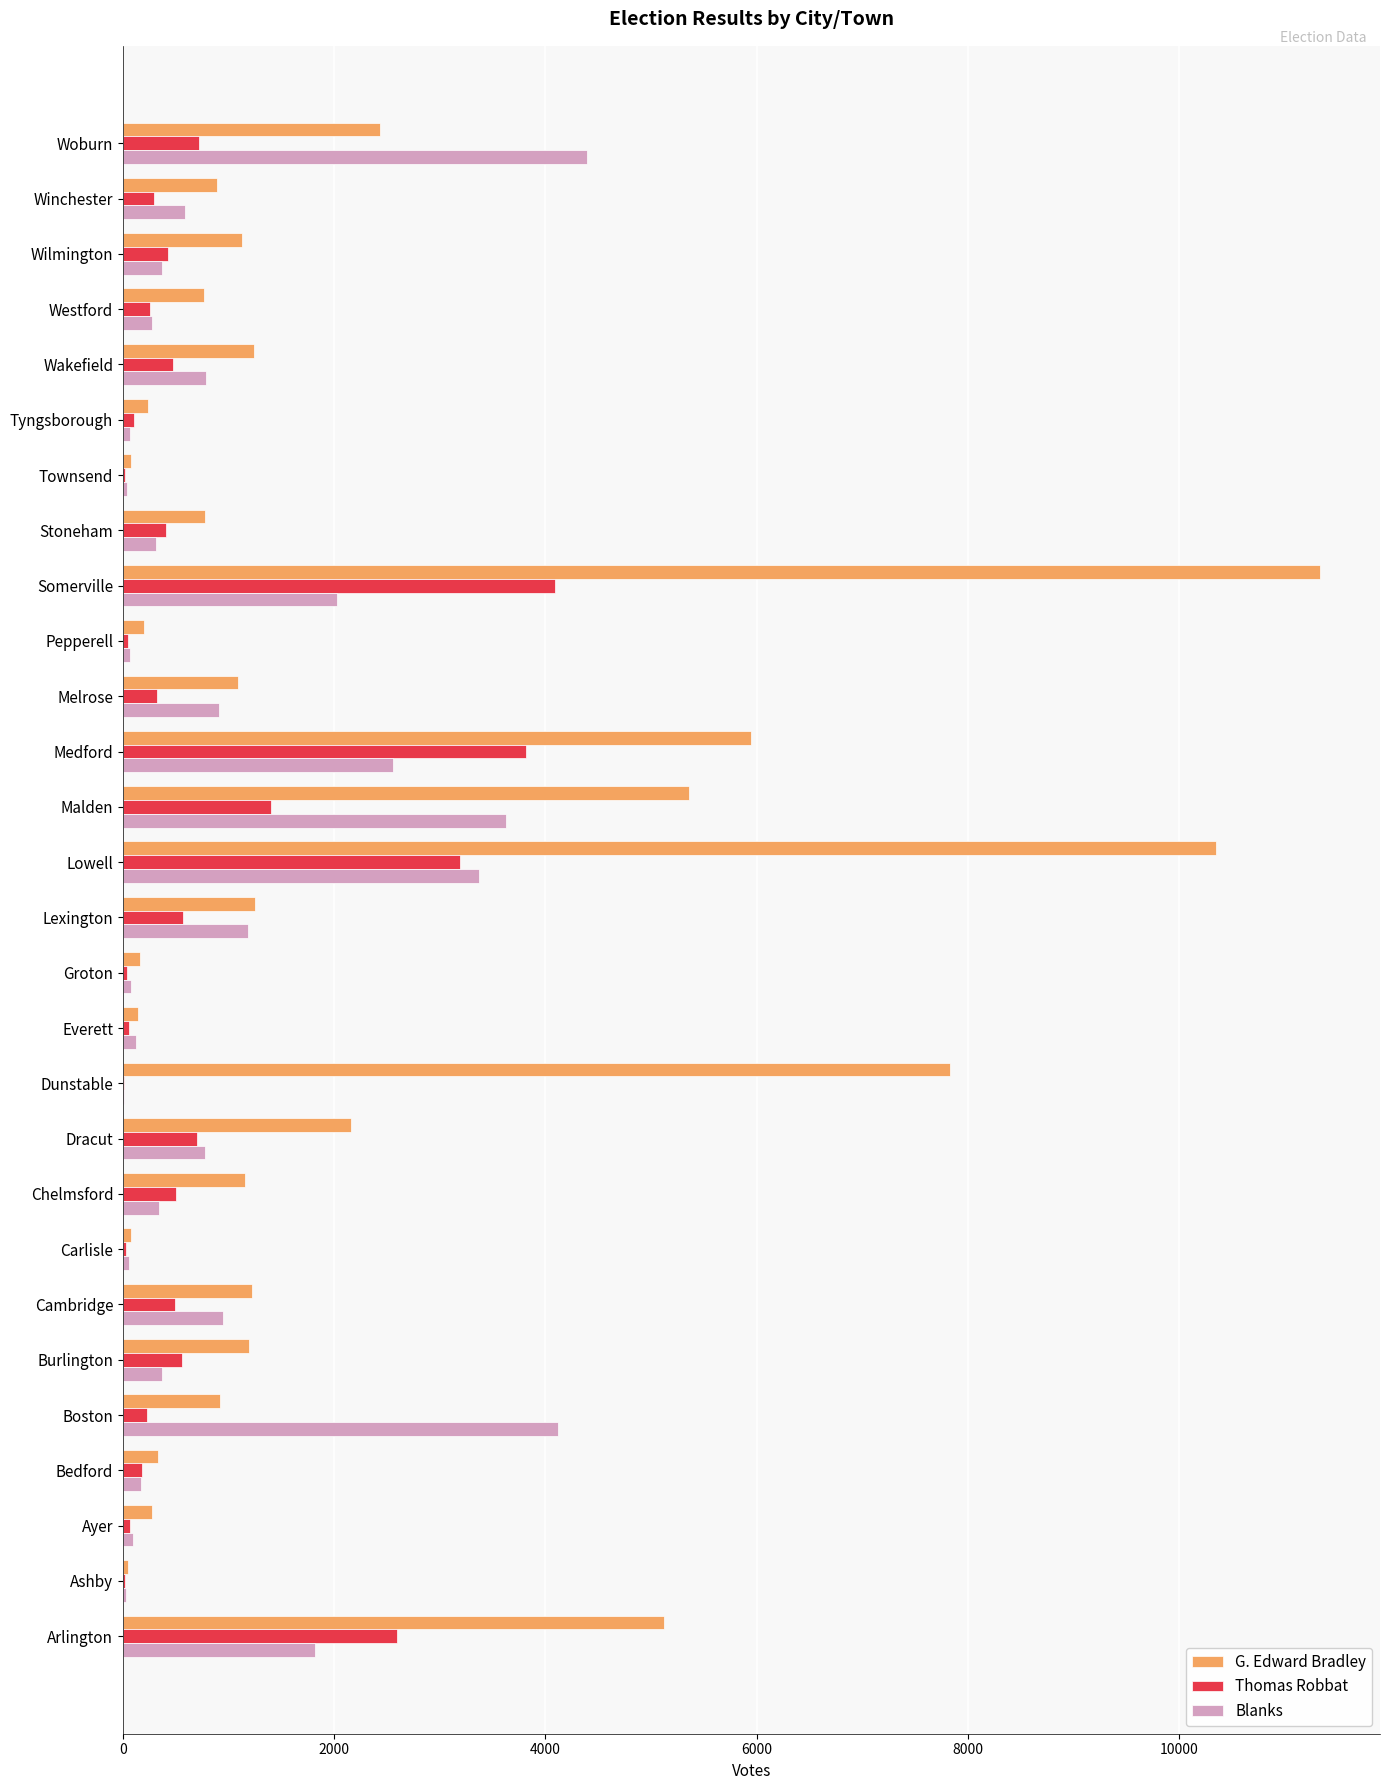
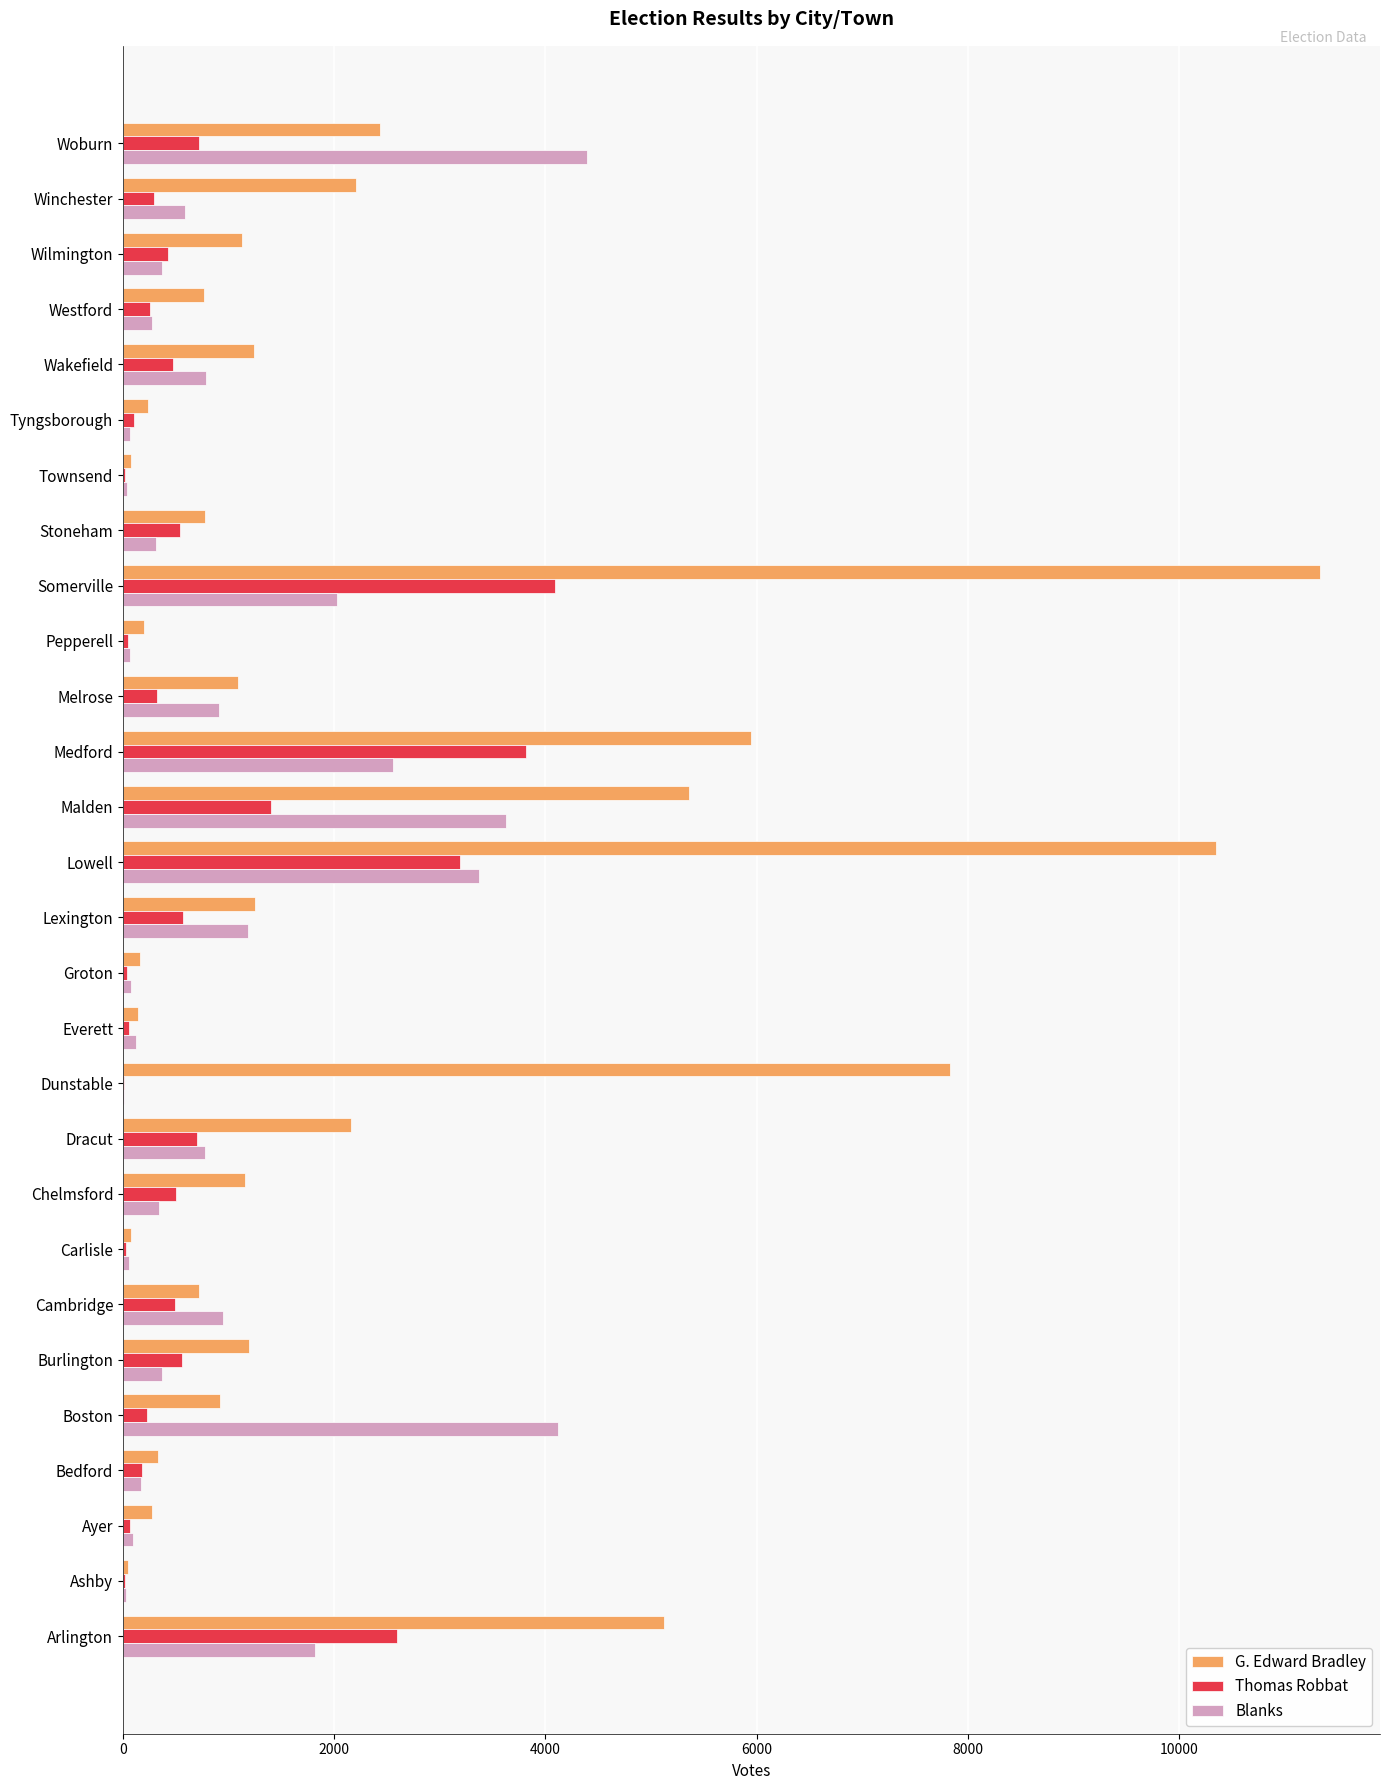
  {
    "G. Edward Bradley": {
      "Woburn": 2440,
-     "Winchester": 890,
+     "Winchester": 2210,
      "Wilmington": 1130,
      "Westford": 770,
      "Wakefield": 1240,
      "Tyngsborough": 240,
      "Townsend": 70,
      "Stoneham": 770,
      "Somerville": 11330,
      "Pepperell": 200,
      "Melrose": 1090,
      "Medford": 5940,
      "Malden": 5360,
      "Lowell": 10350,
      "Lexington": 1250,
      "Groton": 160,
      "Everett": 150,
      "Dunstable": 7830,
      "Dracut": 2160,
      "Chelmsford": 1160,
      "Carlisle": 70,
-     "Cambridge": 1230,
+     "Cambridge": 720,
      "Burlington": 1190,
      "Boston": 920,
      "Bedford": 330,
      "Ayer": 280,
      "Ashby": 50,
      "Arlington": 5130
    },
    "Thomas Robbat": {
      "Woburn": 720,
      "Winchester": 300,
      "Wilmington": 430,
      "Westford": 260,
      "Wakefield": 470,
      "Tyngsborough": 100,
-     "Stoneham": 410,
+     "Stoneham": 540,
      "Somerville": 4090,
      "Pepperell": 50,
      "Melrose": 320,
      "Medford": 3820,
      "Malden": 1400,
      "Lowell": 3190,
      "Lexington": 570,
      "Groton": 40,
      "Everett": 60,
      "Dracut": 700,
      "Chelmsford": 500,
      "Carlisle": 30,
      "Cambridge": 490,
      "Burlington": 560,
      "Boston": 230,
      "Bedford": 180,
      "Ayer": 70,
      "Arlington": 2600
    },
    "Blanks": {
      "Woburn": 4400,
      "Winchester": 590,
      "Wilmington": 370,
      "Westford": 270,
      "Wakefield": 790,
      "Tyngsborough": 60,
      "Townsend": 40,
      "Stoneham": 310,
      "Somerville": 2030,
      "Pepperell": 70,
      "Melrose": 910,
      "Medford": 2550,
      "Malden": 3630,
      "Lowell": 3380,
      "Lexington": 1180,
      "Groton": 70,
      "Everett": 120,
      "Dracut": 780,
      "Chelmsford": 340,
      "Carlisle": 60,
      "Cambridge": 950,
      "Burlington": 370,
      "Boston": 4120,
      "Bedford": 170,
      "Ayer": 90,
      "Ashby": 30,
      "Arlington": 1820
    }
  }
